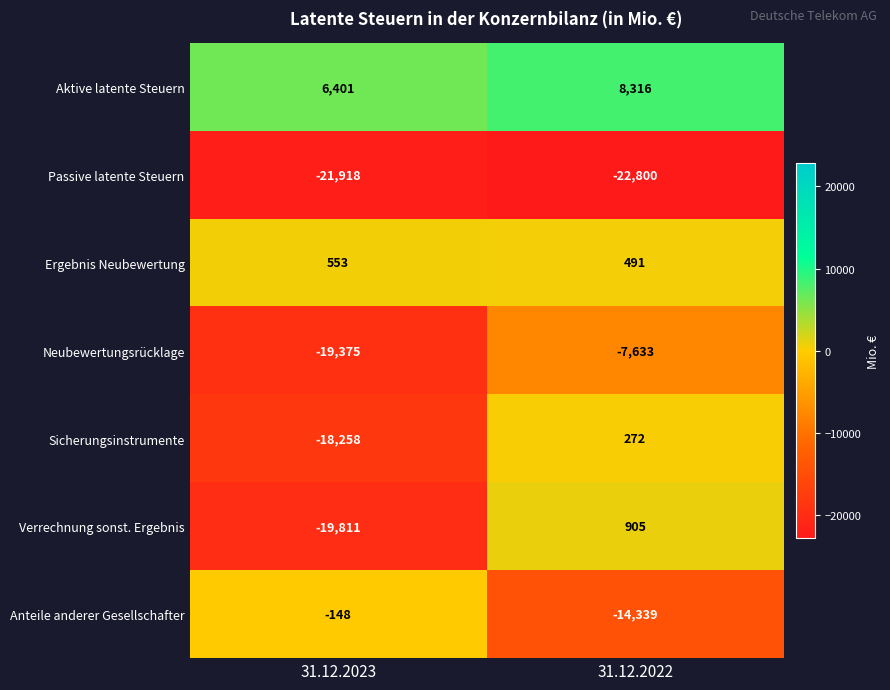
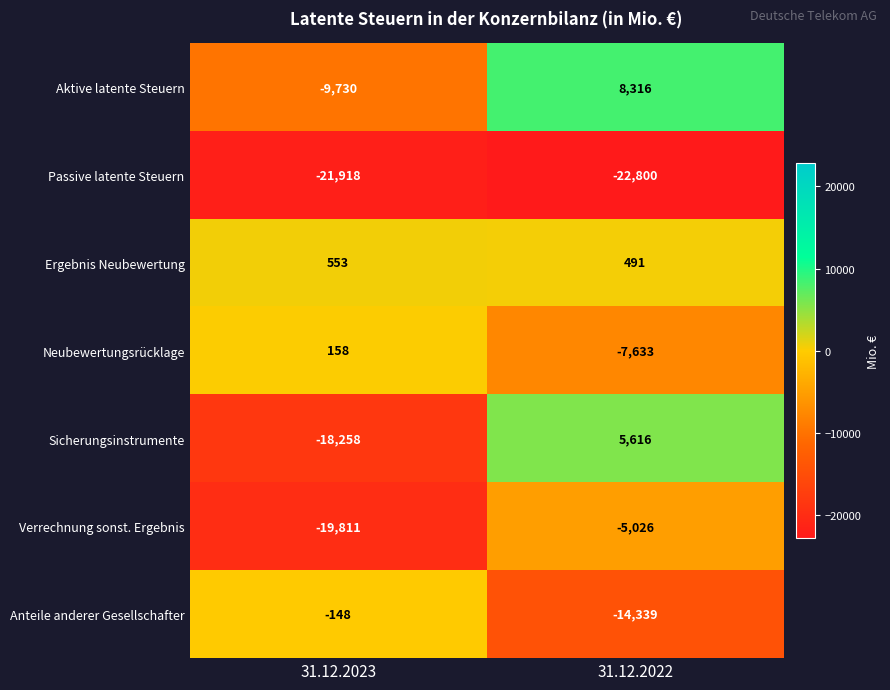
  {
    "Aktive latente Steuern": {
-     "31.12.2023": "6,401",
+     "31.12.2023": "-9,730",
      "31.12.2022": "8,316"
    },
    "Passive latente Steuern": {
      "31.12.2023": "-21,918",
      "31.12.2022": "-22,800"
    },
    "Ergebnis Neubewertung": {
      "31.12.2023": "553",
      "31.12.2022": "491"
    },
    "Neubewertungsrücklage": {
-     "31.12.2023": "-19,375",
+     "31.12.2023": "158",
      "31.12.2022": "-7,633"
    },
    "Sicherungsinstrumente": {
      "31.12.2023": "-18,258",
-     "31.12.2022": "272"
+     "31.12.2022": "5,616"
    },
    "Verrechnung sonst. Ergebnis": {
      "31.12.2023": "-19,811",
-     "31.12.2022": "905"
+     "31.12.2022": "-5,026"
    },
    "Anteile anderer Gesellschafter": {
      "31.12.2023": "-148",
      "31.12.2022": "-14,339"
    }
  }
